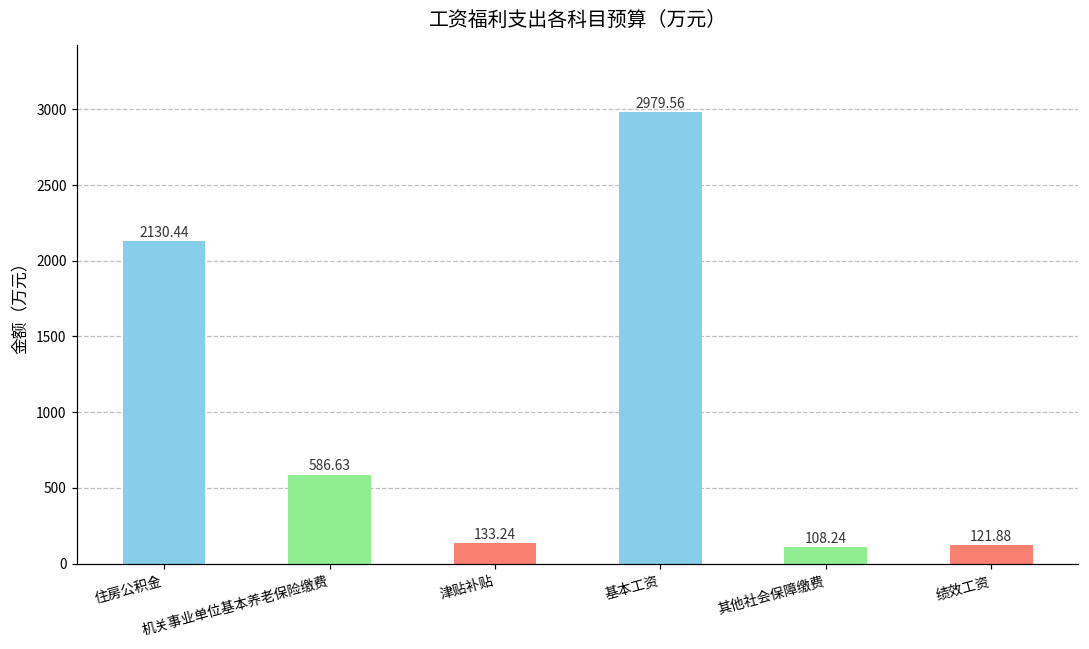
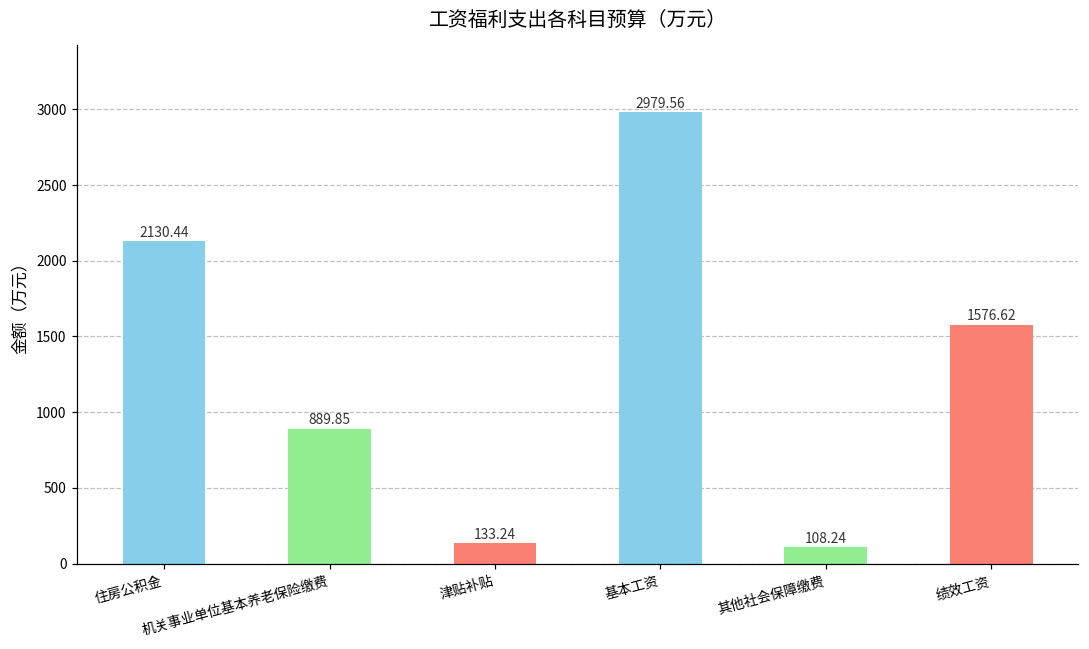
  {
    "住房公积金": 2130.44,
-   "机关事业单位基本养老保险缴费": 586.63,
+   "机关事业单位基本养老保险缴费": 889.85,
    "津贴补贴": 133.24,
    "基本工资": 2979.56,
    "其他社会保障缴费": 108.24,
-   "绩效工资": 121.88
+   "绩效工资": 1576.62
  }
